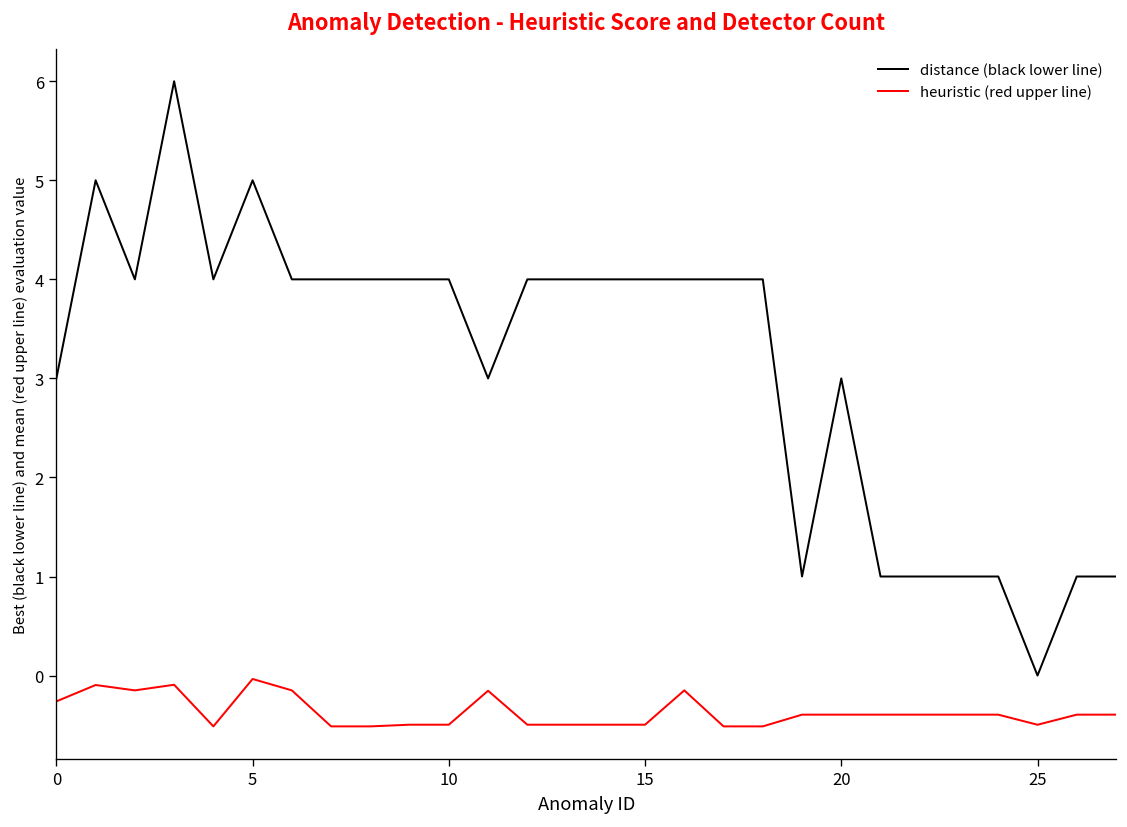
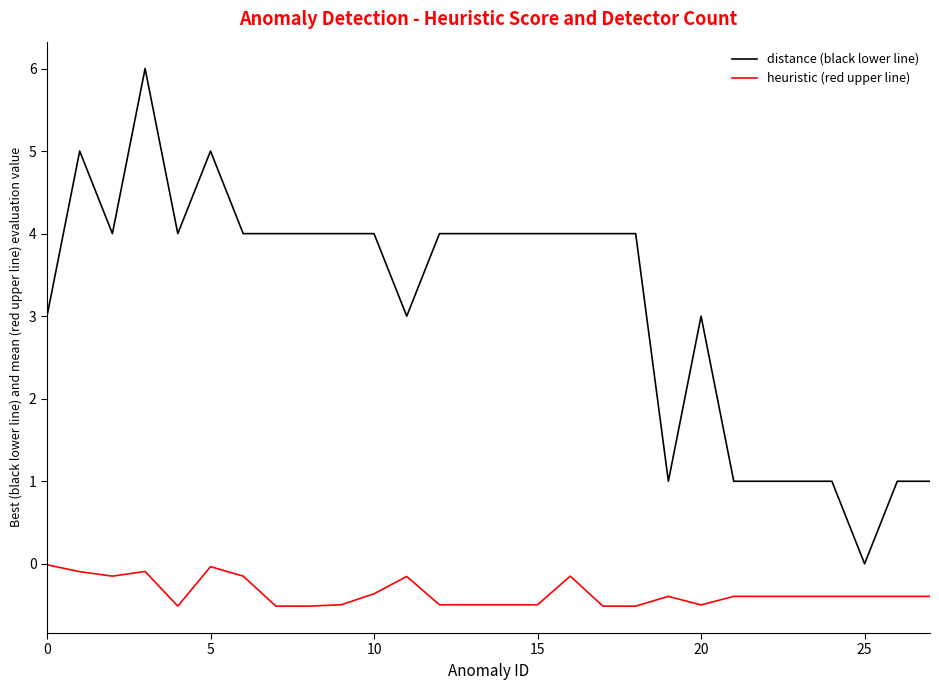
  {
    "distance (black lower line)": {
      "0": 3.0,
      "5": 5.0,
      "10": 4.0,
      "15": 4.0,
      "20": 3.0,
      "25": 0.0
    },
    "heuristic (red upper line)": {
-     "0": -0.3,
+     "0": 0.0,
      "5": 0.0,
-     "10": -0.5,
+     "10": -0.4,
      "15": -0.5,
-     "20": -0.4,
-     "25": -0.5
+     "20": -0.5,
+     "25": -0.4
    }
  }
